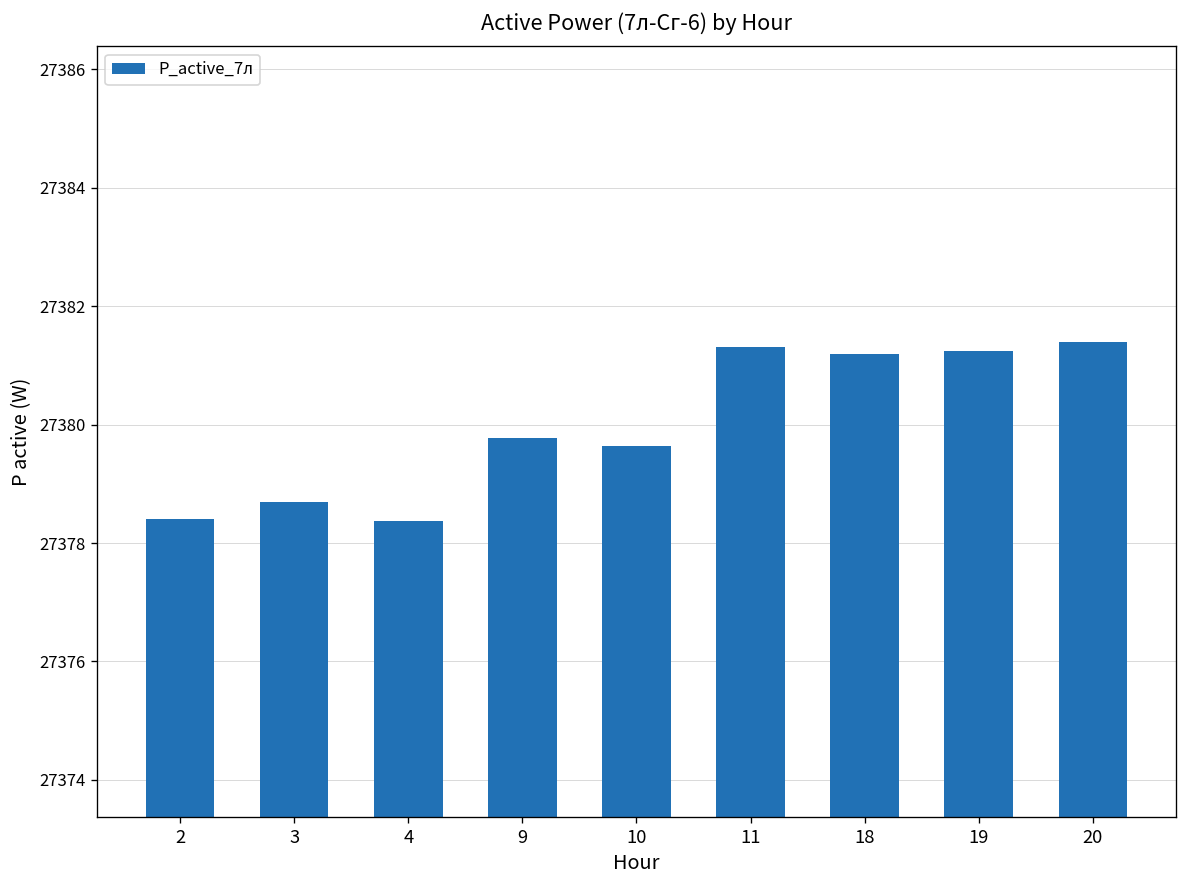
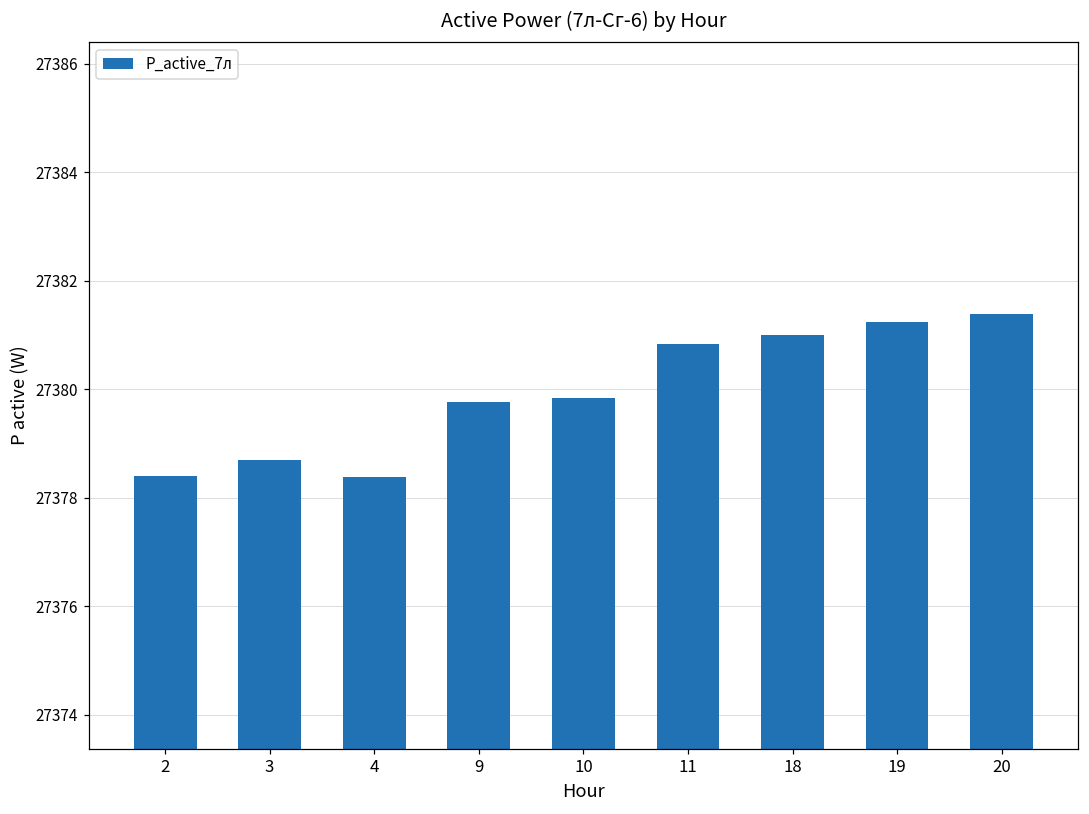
  {
    "2": 27378.4,
    "3": 27378.7,
    "4": 27378.4,
    "9": 27379.8,
-   "10": 27379.6,
-   "11": 27381.3,
-   "18": 27381.2,
+   "10": 27379.8,
+   "11": 27380.8,
+   "18": 27381.0,
    "19": 27381.2,
    "20": 27381.4
  }
